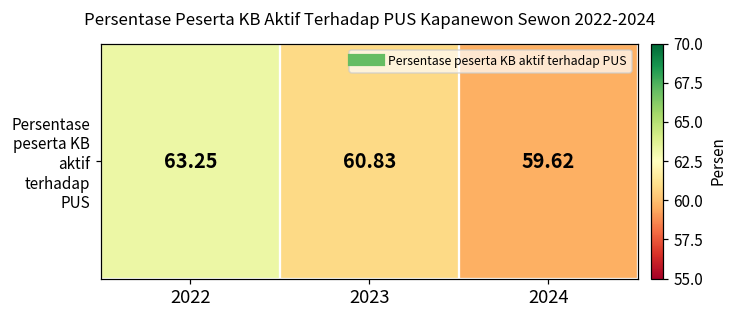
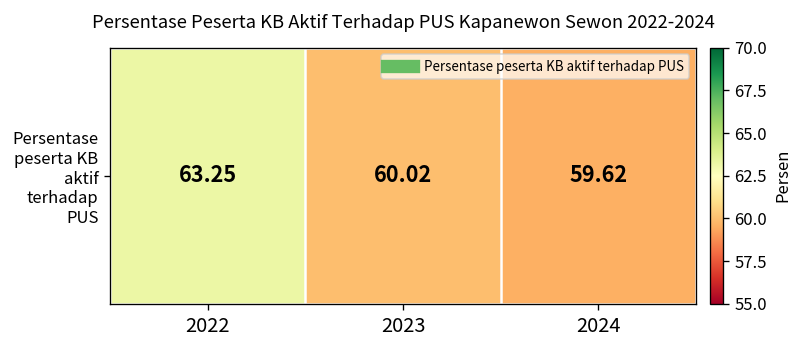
  {
    "Persentase peserta KB aktif terhadap PUS": {
      "2022": 63.25,
-     "2023": 60.83,
+     "2023": 60.02,
      "2024": 59.62
    }
  }
